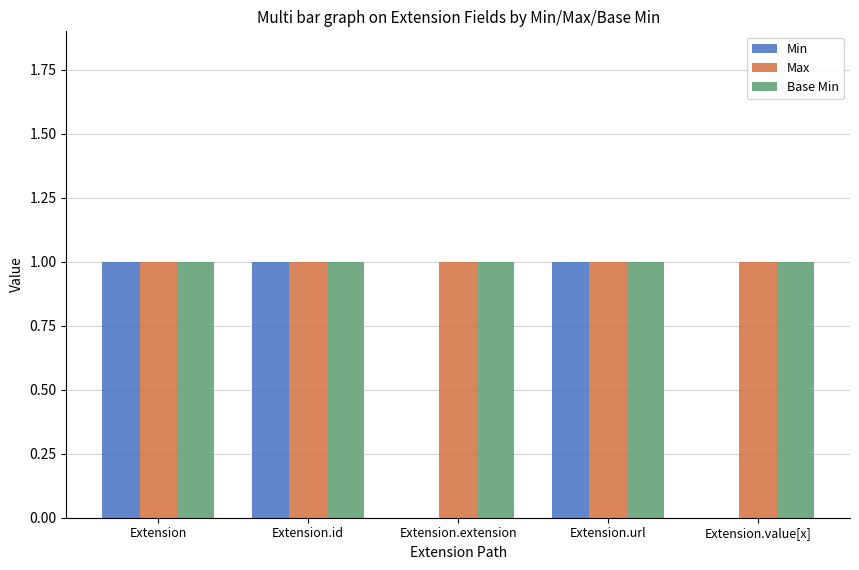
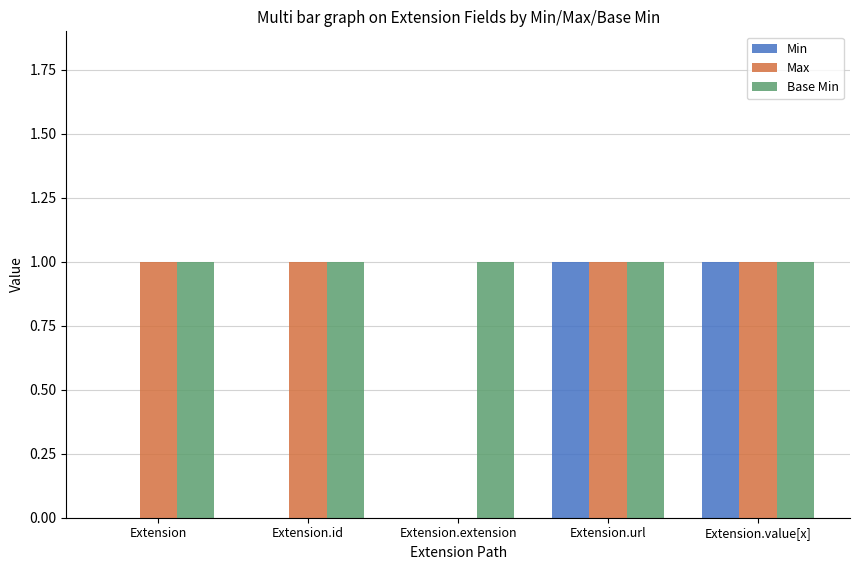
  {
    "Min": {
-     "Extension": 1,
-     "Extension.id": 1,
+     "Extension": 0,
+     "Extension.id": 0,
      "Extension.extension": 0,
      "Extension.url": 1,
-     "Extension.value[x]": 0
+     "Extension.value[x]": 1
    },
    "Max": {
      "Extension": 1,
      "Extension.id": 1,
-     "Extension.extension": 1,
+     "Extension.extension": 0,
      "Extension.url": 1,
      "Extension.value[x]": 1
    },
    "Base Min": {
      "Extension": 1,
      "Extension.id": 1,
      "Extension.extension": 1,
      "Extension.url": 1,
      "Extension.value[x]": 1
    }
  }
